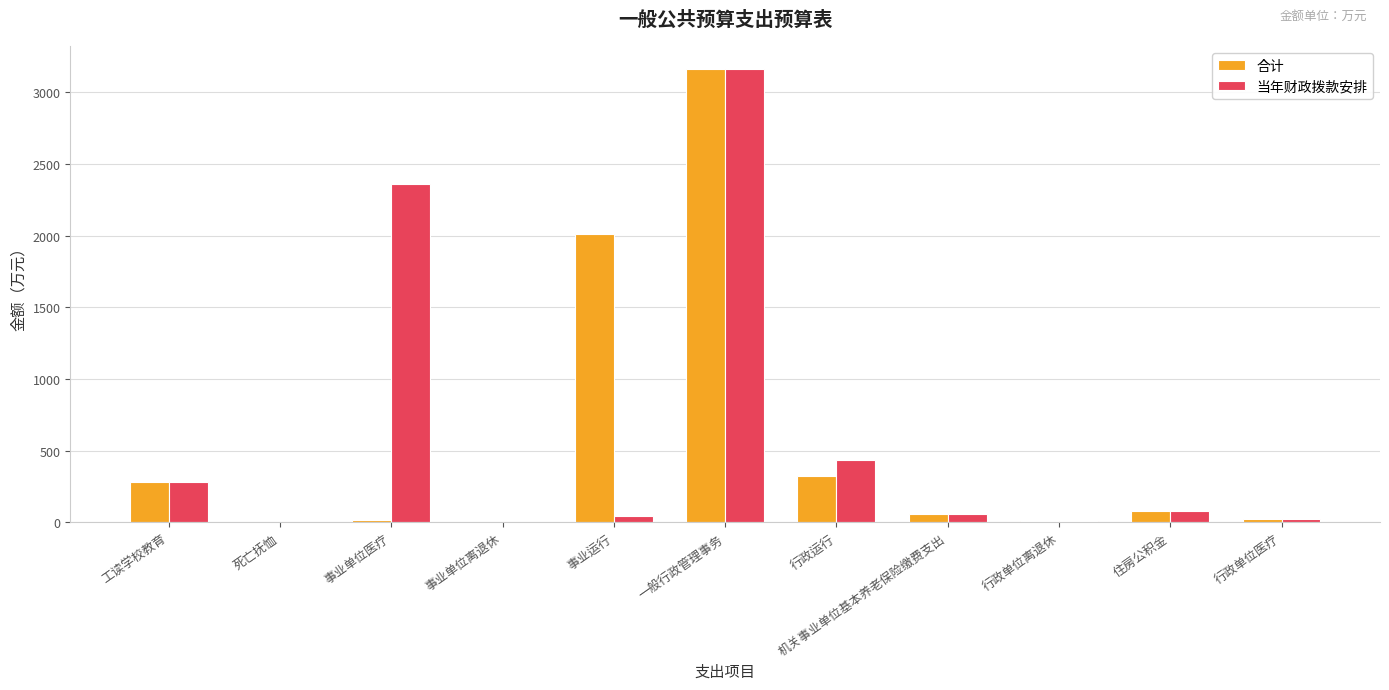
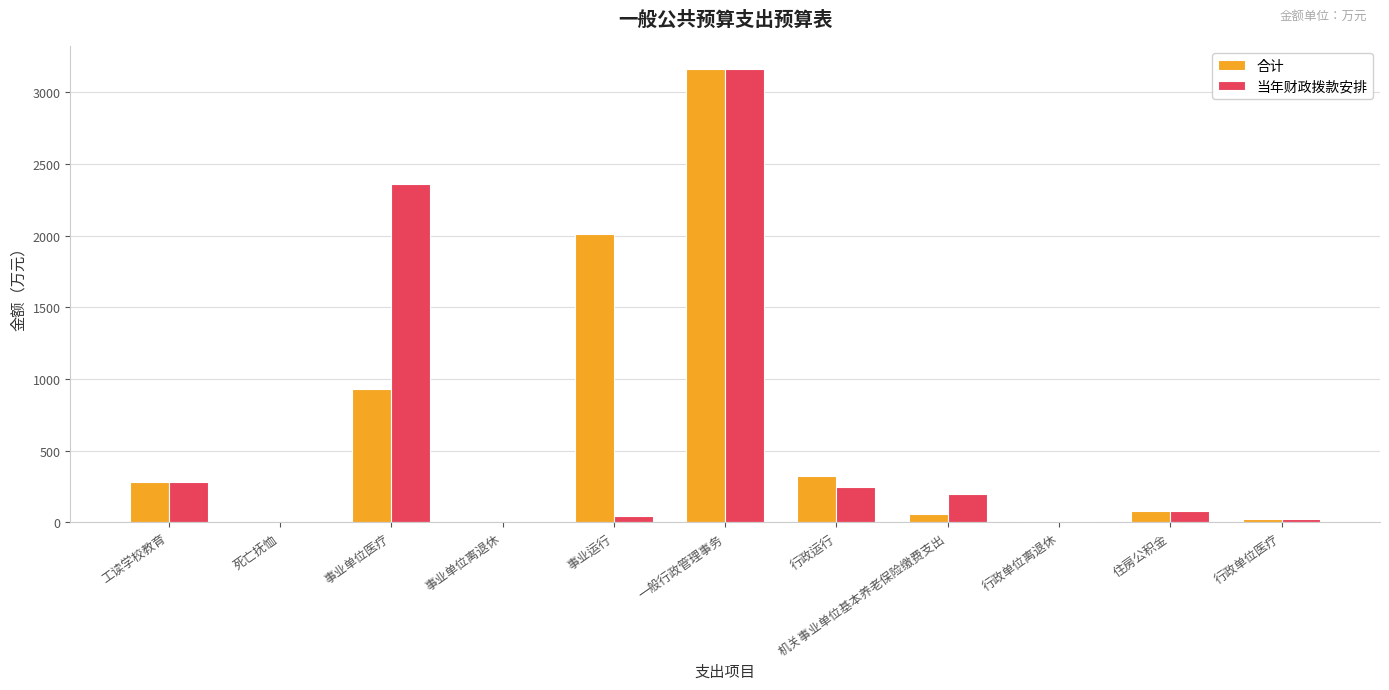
  {
    "合计": {
      "工读学校教育": 280,
-     "事业单位医疗": 10,
+     "事业单位医疗": 930,
      "事业运行": 2020,
      "一般行政管理事务": 3170,
      "行政运行": 320,
      "机关事业单位基本养老保险缴费支出": 60,
      "住房公积金": 80,
      "行政单位医疗": 30
    },
    "当年财政拨款安排": {
      "工读学校教育": 280,
      "事业单位医疗": 2360,
      "事业运行": 40,
      "一般行政管理事务": 3170,
-     "行政运行": 430,
-     "机关事业单位基本养老保险缴费支出": 60,
+     "行政运行": 250,
+     "机关事业单位基本养老保险缴费支出": 200,
      "住房公积金": 80,
      "行政单位医疗": 30
    }
  }
